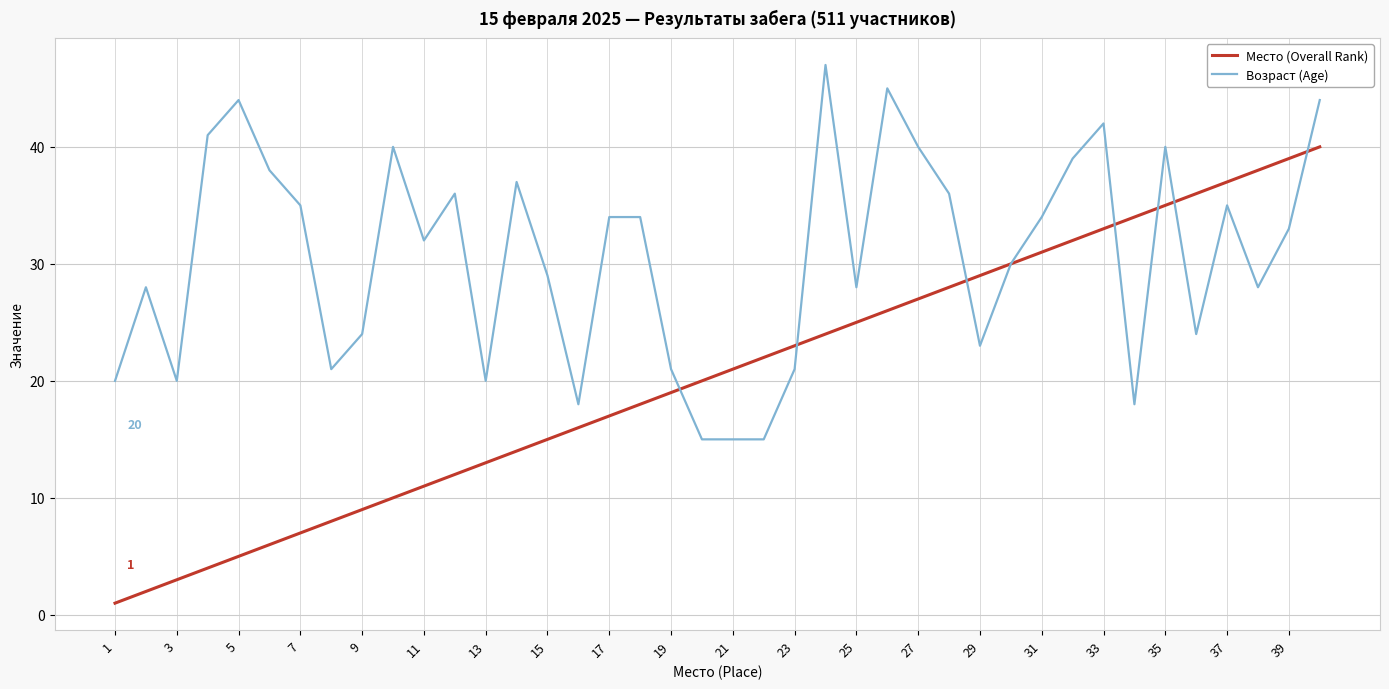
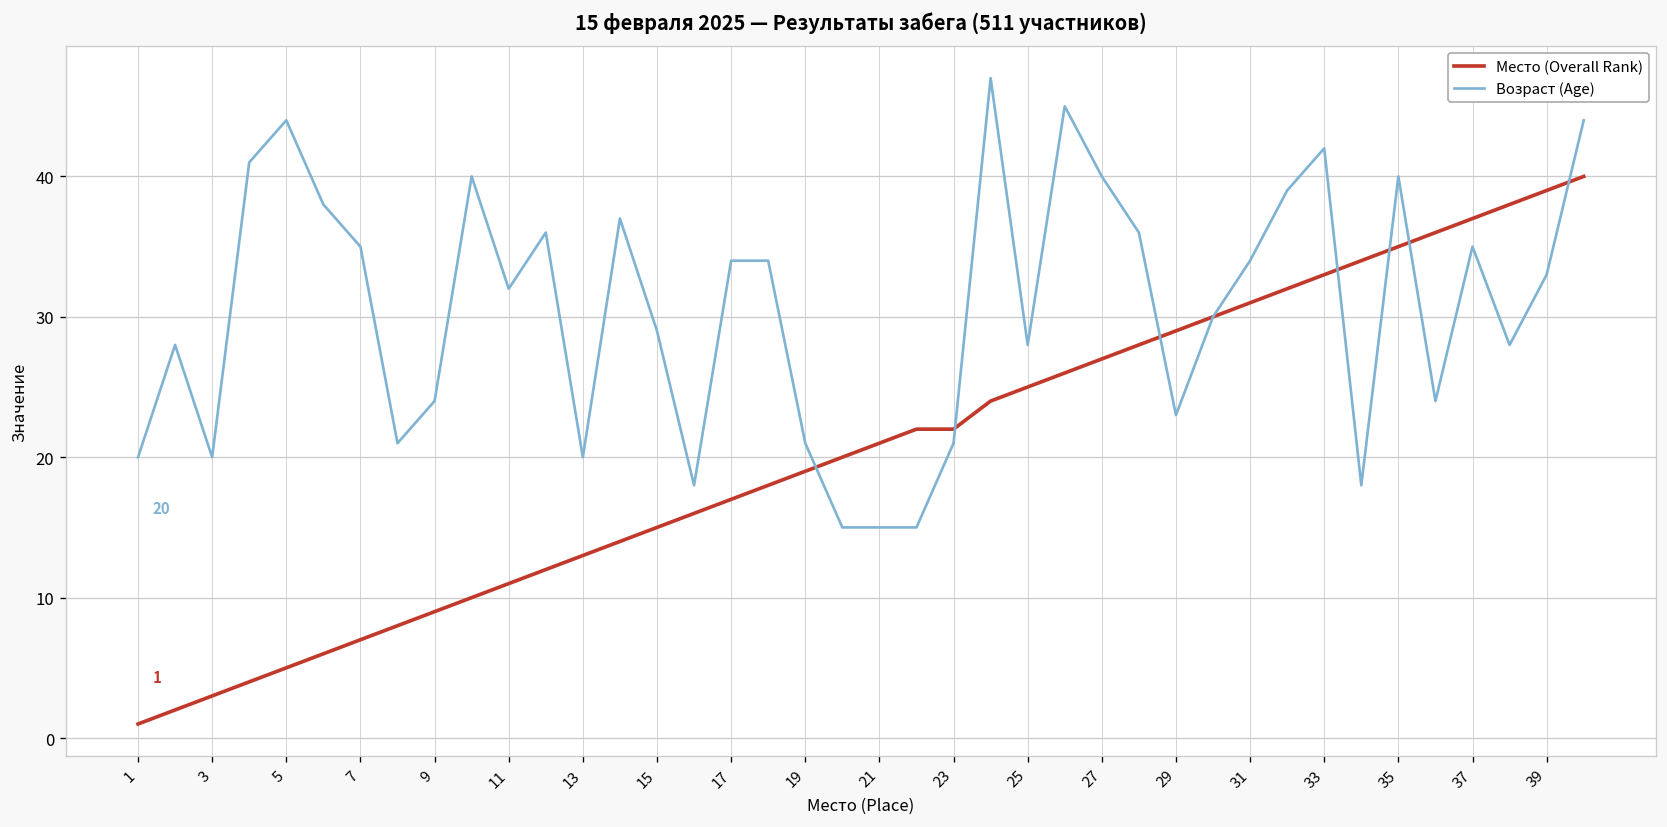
  {
    "Место (Overall Rank)": {
      "1": 1,
      "3": 3,
      "5": 5,
      "7": 7,
      "9": 9,
      "11": 11,
      "13": 13,
      "15": 15,
      "17": 17,
      "19": 19,
      "21": 21,
-     "23": 23,
+     "23": 22,
      "25": 25,
      "27": 27,
      "29": 29,
      "31": 31,
      "33": 33,
      "35": 35,
      "37": 37,
      "39": 39
    },
    "Возраст (Age)": {
      "1": 20,
      "3": 20,
      "5": 44,
      "7": 35,
      "9": 24,
      "11": 32,
      "13": 20,
      "15": 29,
      "17": 34,
      "19": 21,
      "21": 15,
      "23": 21,
      "25": 28,
      "27": 40,
      "29": 23,
      "31": 34,
      "33": 42,
      "35": 40,
      "37": 35,
      "39": 33
    }
  }
